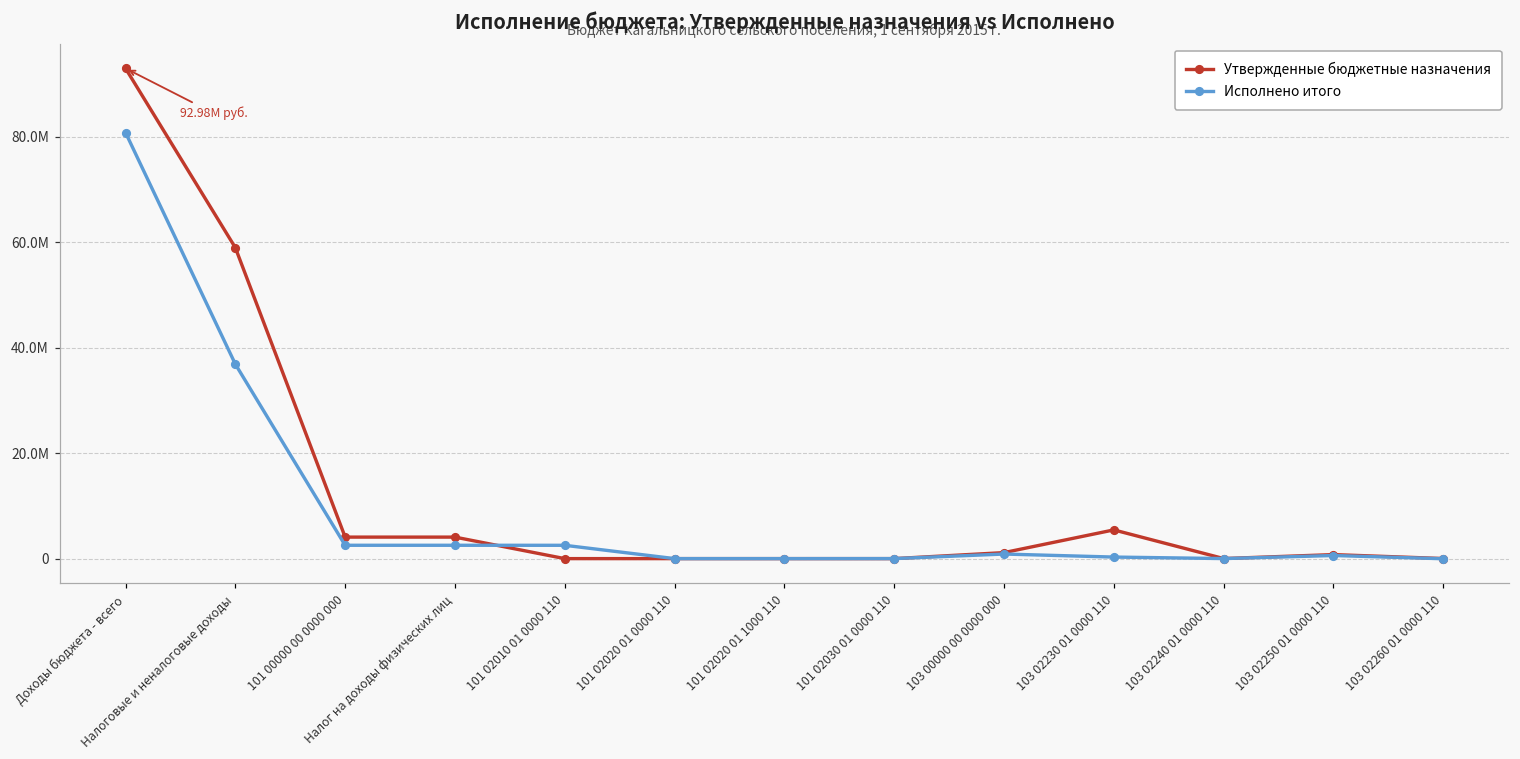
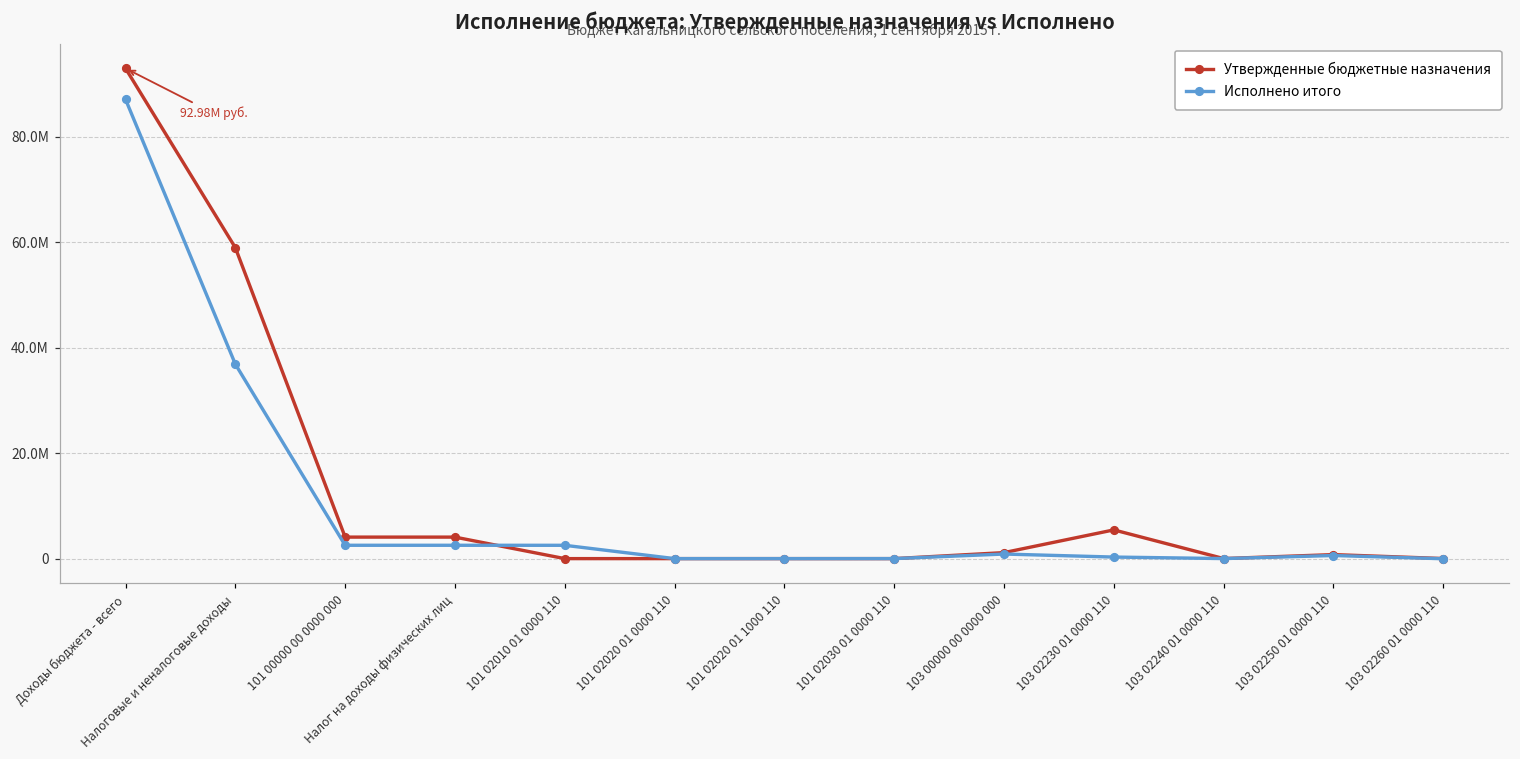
  {
    "Утвержденные бюджетные назначения": {
      "Доходы бюджета - всего": "92.98M"
    },
    "Исполнено итого": {
-     "Доходы бюджета - всего": "81000000",
+     "Доходы бюджета - всего": "87000000",
      "Налоговые и неналоговые доходы": "37000000",
      "101 00000 00 0000 000": "3000000",
      "Налог на доходы физических лиц": "3000000",
      "101 02010 01 0000 110": "3000000",
      "103 02230 01 0000 110": "0"
    }
  }
